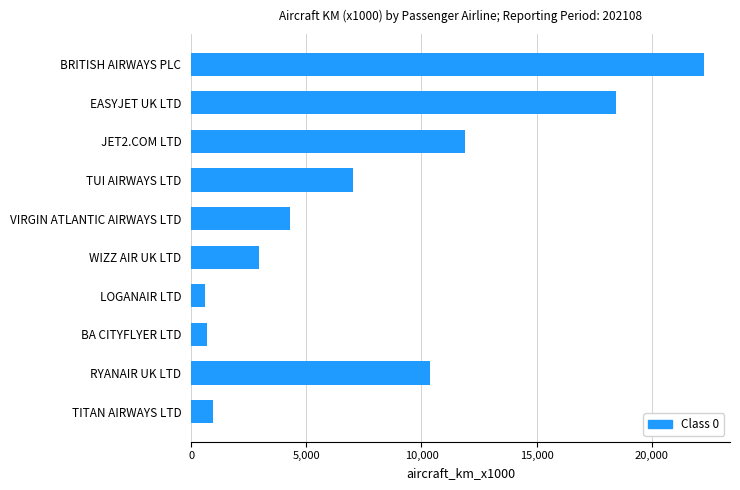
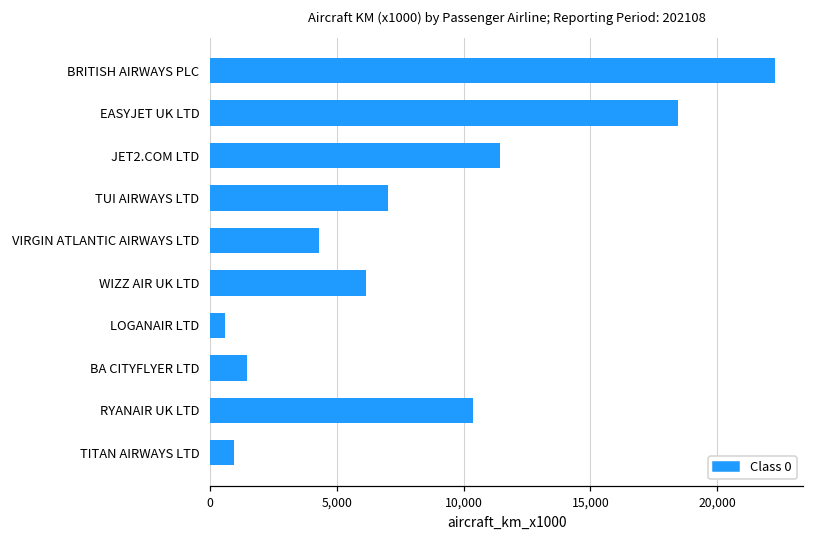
  {
    "BRITISH AIRWAYS PLC": "22,300",
    "EASYJET UK LTD": "18,500",
-   "JET2.COM LTD": "11,900",
+   "JET2.COM LTD": "11,400",
    "TUI AIRWAYS LTD": "7,000",
    "VIRGIN ATLANTIC AIRWAYS LTD": "4,300",
-   "WIZZ AIR UK LTD": "2,900",
+   "WIZZ AIR UK LTD": "6,100",
    "LOGANAIR LTD": "600",
-   "BA CITYFLYER LTD": "700",
+   "BA CITYFLYER LTD": "1,400",
    "RYANAIR UK LTD": "10,400",
    "TITAN AIRWAYS LTD": "1,000"
  }
